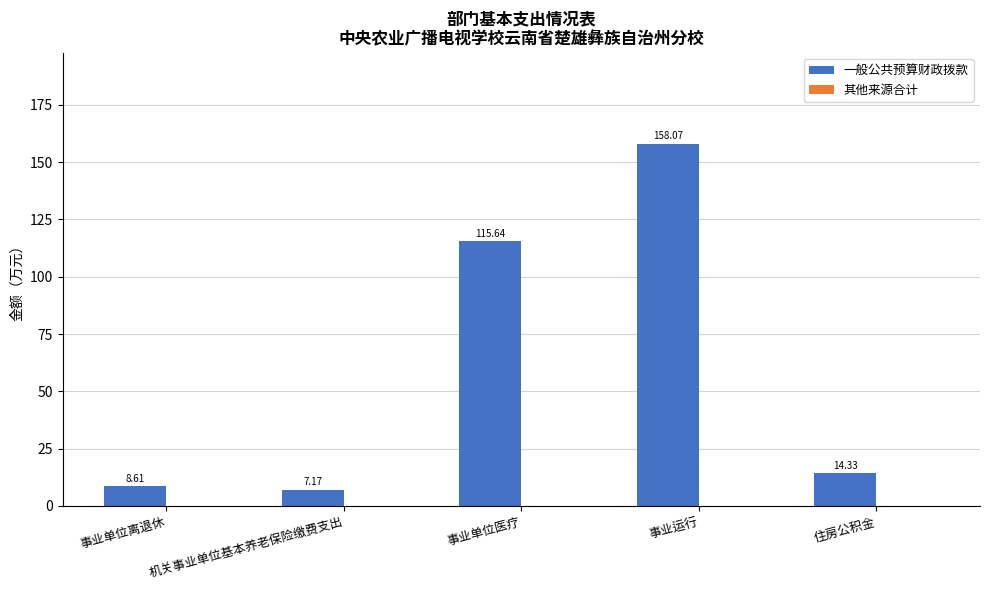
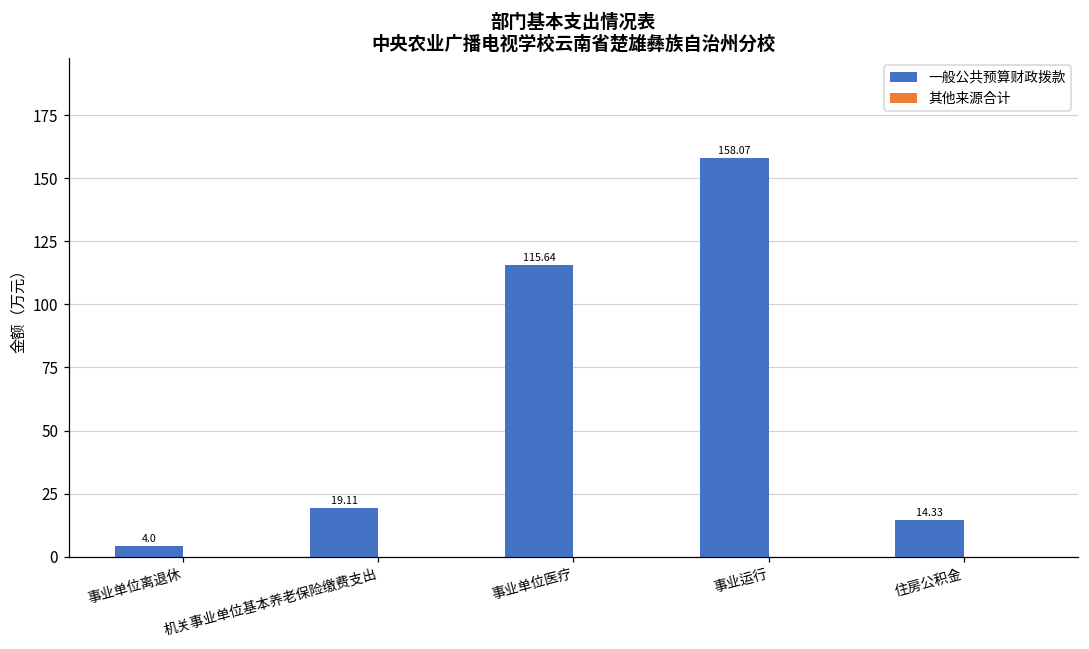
  {
    "一般公共预算财政拨款": {
-     "事业单位离退休": 8.61,
-     "机关事业单位基本养老保险缴费支出": 7.17,
+     "事业单位离退休": 4.0,
+     "机关事业单位基本养老保险缴费支出": 19.11,
      "事业单位医疗": 115.64,
      "事业运行": 158.07,
      "住房公积金": 14.33
    },
    "其他来源合计": {
      "事业单位离退休": 0,
      "机关事业单位基本养老保险缴费支出": 0,
      "事业单位医疗": 0,
      "事业运行": 0,
      "住房公积金": 0
    }
  }
